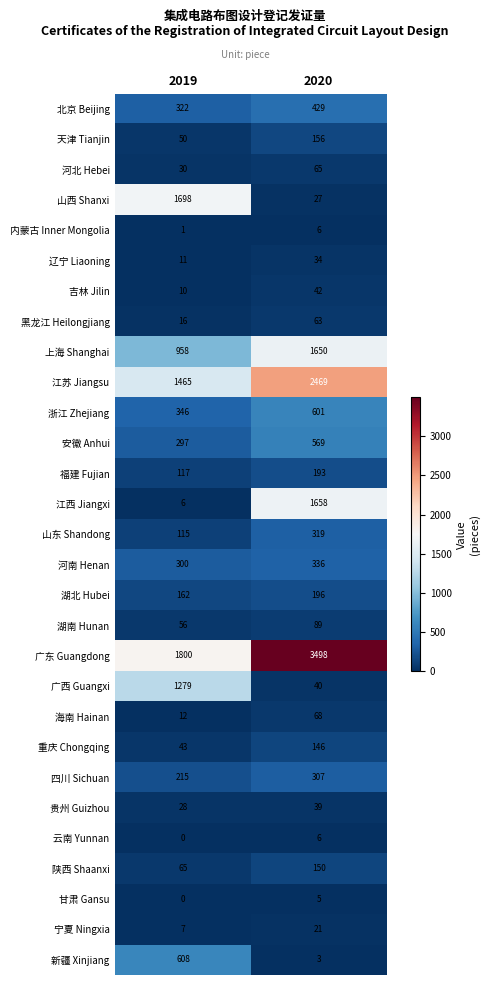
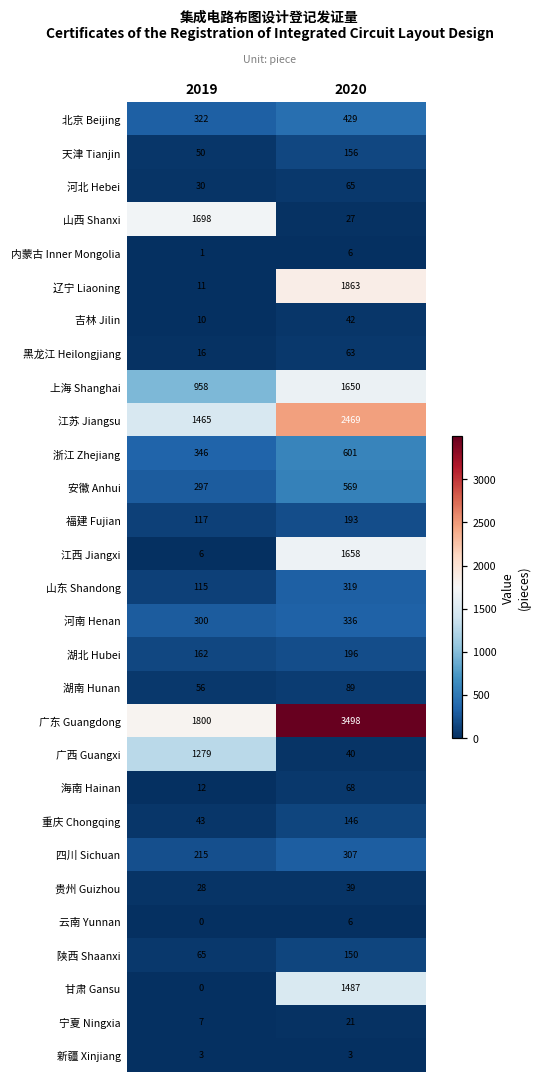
  {
    "北京 Beijing": {
      "2019": 322,
      "2020": 429
    },
    "天津 Tianjin": {
      "2019": 50,
      "2020": 156
    },
    "河北 Hebei": {
      "2019": 30,
      "2020": 65
    },
    "山西 Shanxi": {
      "2019": 1698,
      "2020": 27
    },
    "内蒙古 Inner Mongolia": {
      "2019": 1,
      "2020": 6
    },
    "辽宁 Liaoning": {
      "2019": 11,
-     "2020": 34
+     "2020": 1863
    },
    "吉林 Jilin": {
      "2019": 10,
      "2020": 42
    },
    "黑龙江 Heilongjiang": {
      "2019": 16,
      "2020": 63
    },
    "上海 Shanghai": {
      "2019": 958,
      "2020": 1650
    },
    "江苏 Jiangsu": {
      "2019": 1465,
      "2020": 2469
    },
    "浙江 Zhejiang": {
      "2019": 346,
      "2020": 601
    },
    "安徽 Anhui": {
      "2019": 297,
      "2020": 569
    },
    "福建 Fujian": {
      "2019": 117,
      "2020": 193
    },
    "江西 Jiangxi": {
      "2019": 6,
      "2020": 1658
    },
    "山东 Shandong": {
      "2019": 115,
      "2020": 319
    },
    "河南 Henan": {
      "2019": 300,
      "2020": 336
    },
    "湖北 Hubei": {
      "2019": 162,
      "2020": 196
    },
    "湖南 Hunan": {
      "2019": 56,
      "2020": 89
    },
    "广东 Guangdong": {
      "2019": 1800,
      "2020": 3498
    },
    "广西 Guangxi": {
      "2019": 1279,
      "2020": 40
    },
    "海南 Hainan": {
      "2019": 12,
      "2020": 68
    },
    "重庆 Chongqing": {
      "2019": 43,
      "2020": 146
    },
    "四川 Sichuan": {
      "2019": 215,
      "2020": 307
    },
    "贵州 Guizhou": {
      "2019": 28,
      "2020": 39
    },
    "云南 Yunnan": {
      "2019": 0,
      "2020": 6
    },
    "陕西 Shaanxi": {
      "2019": 65,
      "2020": 150
    },
    "甘肃 Gansu": {
      "2019": 0,
-     "2020": 5
+     "2020": 1487
    },
    "宁夏 Ningxia": {
      "2019": 7,
      "2020": 21
    },
    "新疆 Xinjiang": {
-     "2019": 608,
+     "2019": 3,
      "2020": 3
    }
  }
